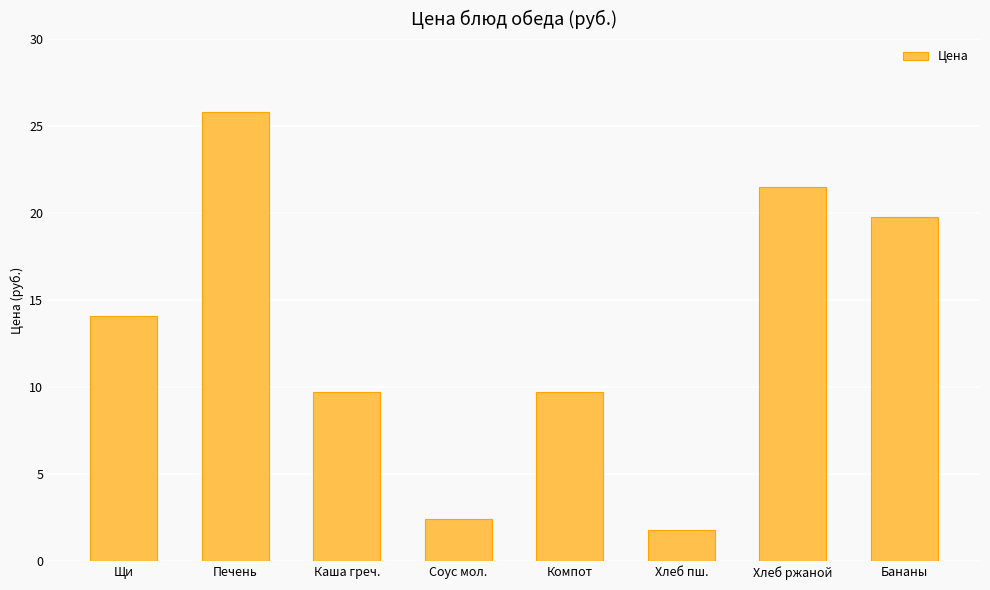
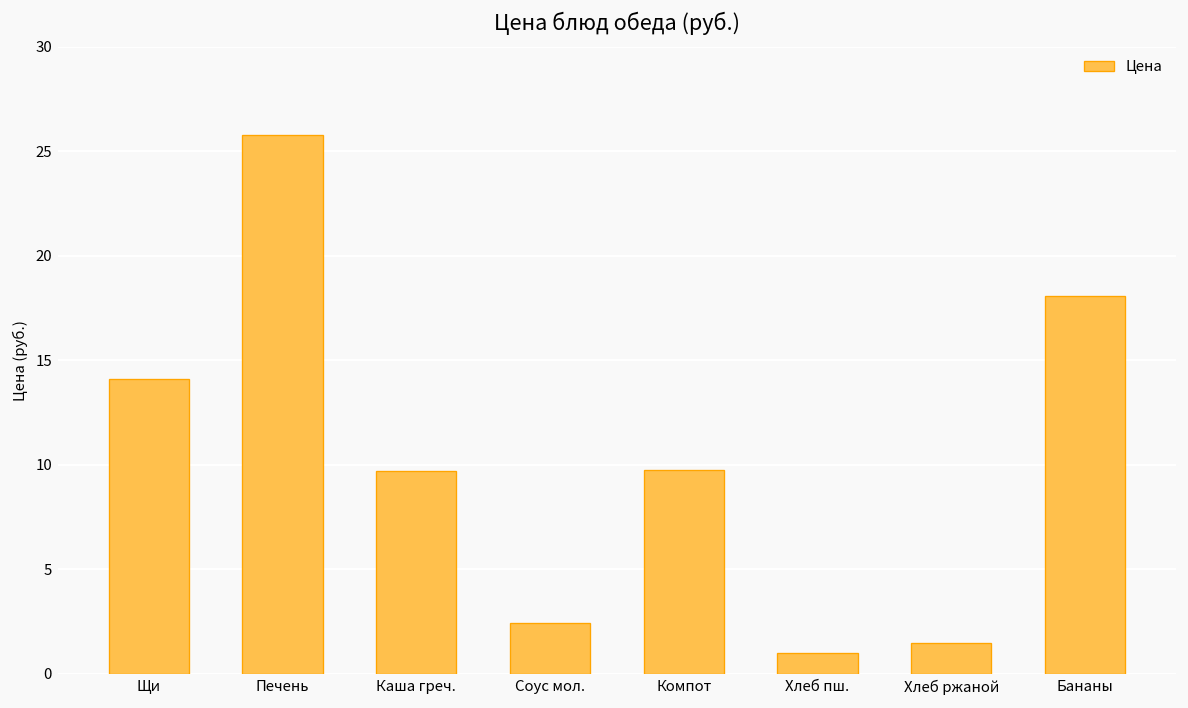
  {
    "Щи": 14.1,
    "Печень": 25.8,
    "Каша греч.": 9.7,
    "Соус мол.": 2.5,
    "Компот": 9.8,
-   "Хлеб пш.": 1.8,
-   "Хлеб ржаной": 21.5,
-   "Бананы": 19.8
+   "Хлеб пш.": 1.0,
+   "Хлеб ржаной": 1.5,
+   "Бананы": 18.1
  }
